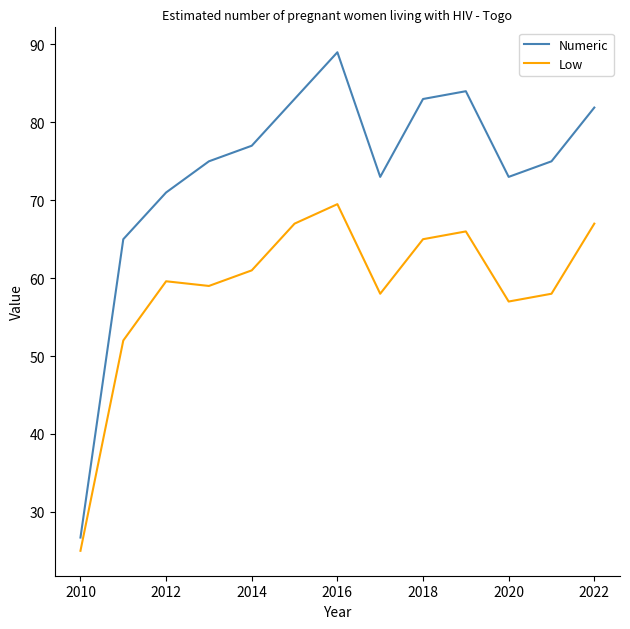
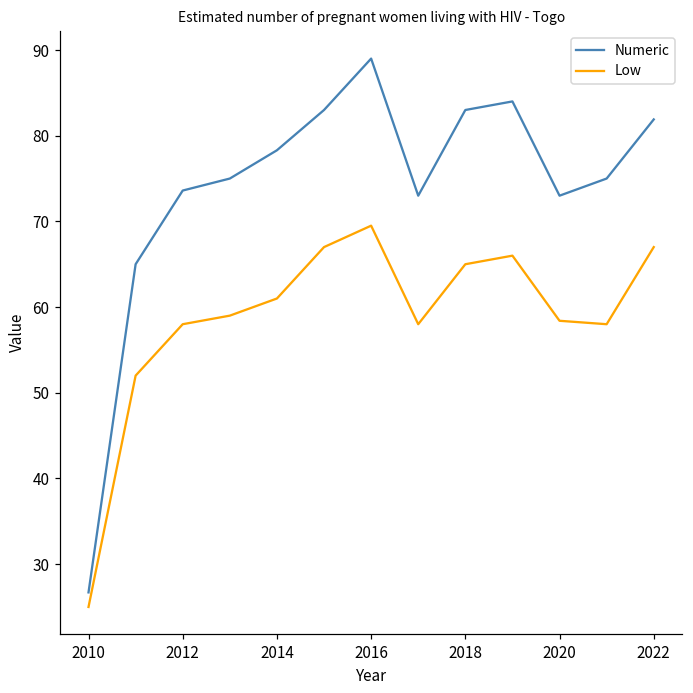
  {
    "Numeric": {
      "2010": 27,
-     "2012": 71,
-     "2014": 77,
+     "2012": 74,
+     "2014": 78,
      "2016": 89,
      "2018": 83,
      "2020": 73,
      "2022": 82
    },
    "Low": {
      "2010": 25,
-     "2012": 60,
+     "2012": 58,
      "2014": 61,
      "2016": 70,
      "2018": 65,
-     "2020": 57,
+     "2020": 58,
      "2022": 67
    }
  }
